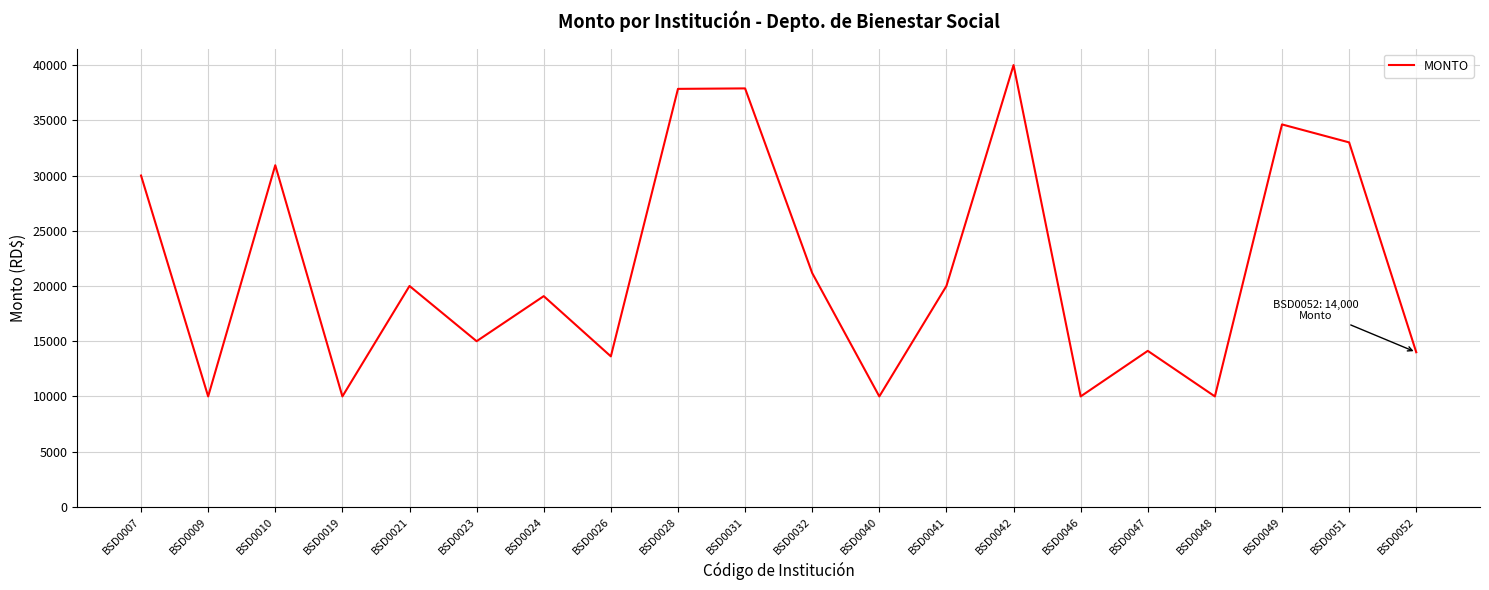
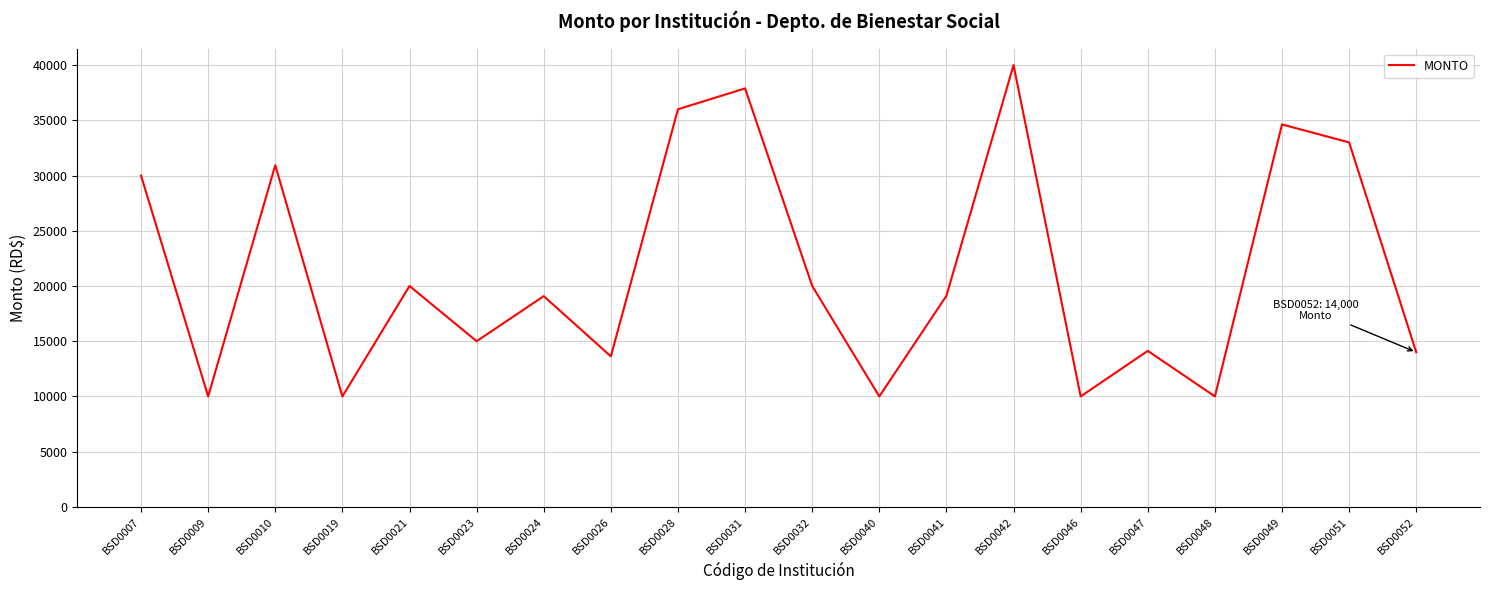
  {
    "BSD0007": 30000,
    "BSD0009": 10000,
    "BSD0010": 30900,
    "BSD0019": 10000,
    "BSD0021": 20000,
    "BSD0023": 15000,
    "BSD0024": 19100,
    "BSD0026": 13600,
-   "BSD0028": 37800,
+   "BSD0028": 36000,
    "BSD0031": 37900,
-   "BSD0032": 21200,
+   "BSD0032": 20000,
    "BSD0040": 10000,
-   "BSD0041": 20000,
+   "BSD0041": 19100,
    "BSD0042": 40000,
    "BSD0046": 10000,
    "BSD0047": 14100,
    "BSD0048": 10000,
    "BSD0049": 34600,
    "BSD0051": 33000
  }
